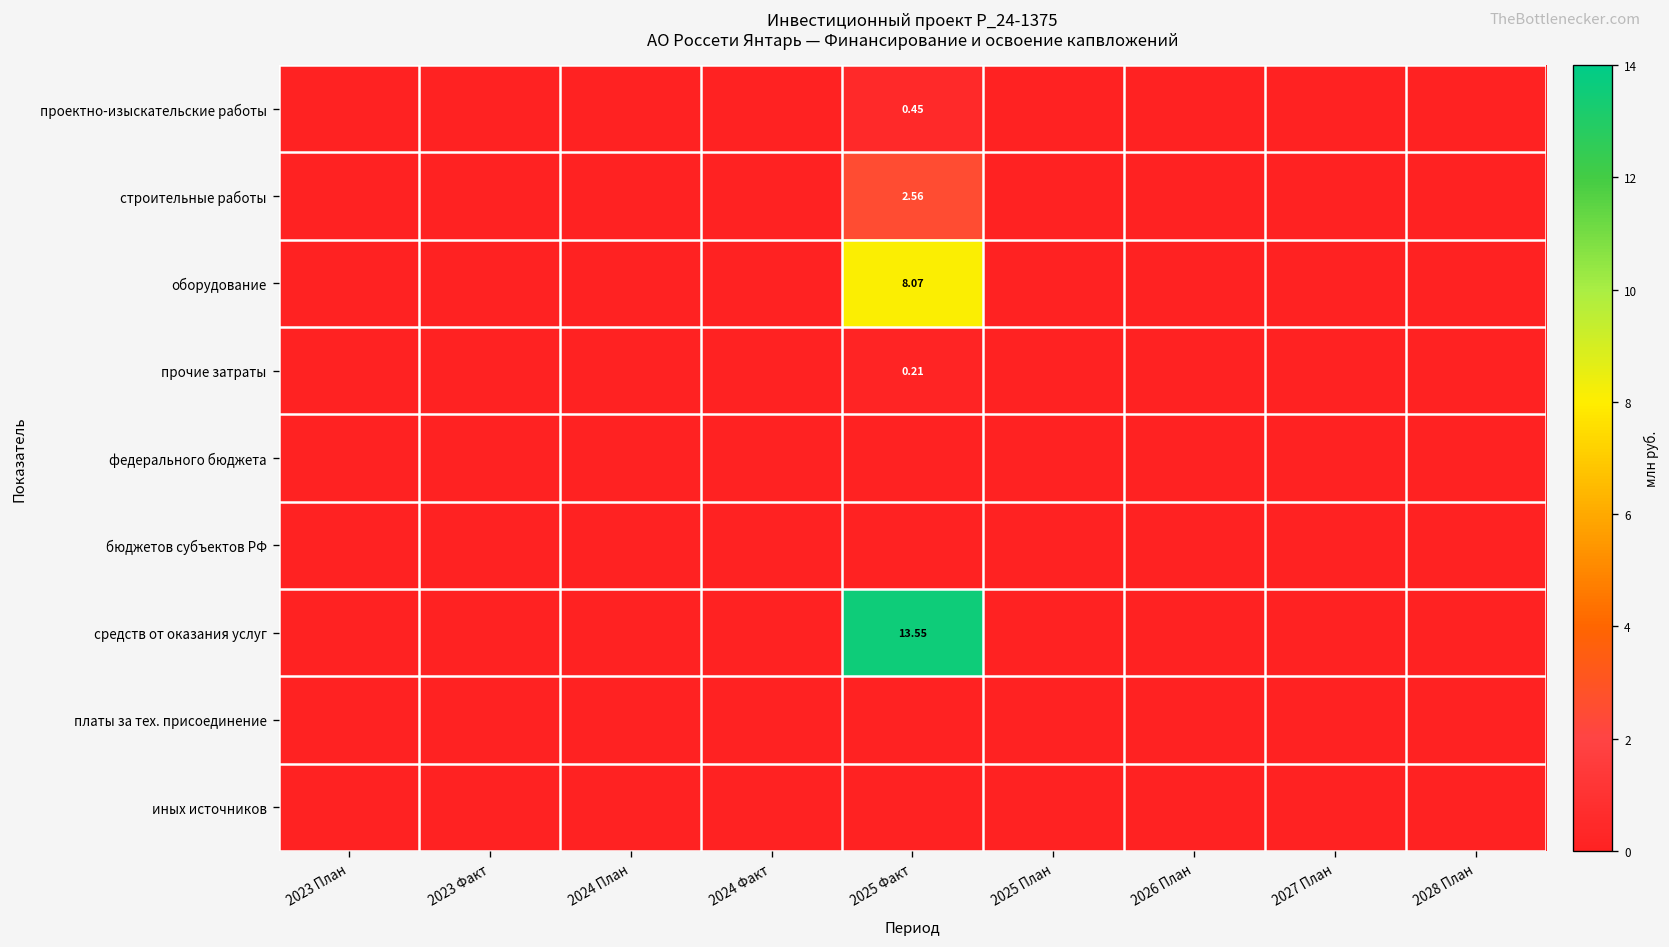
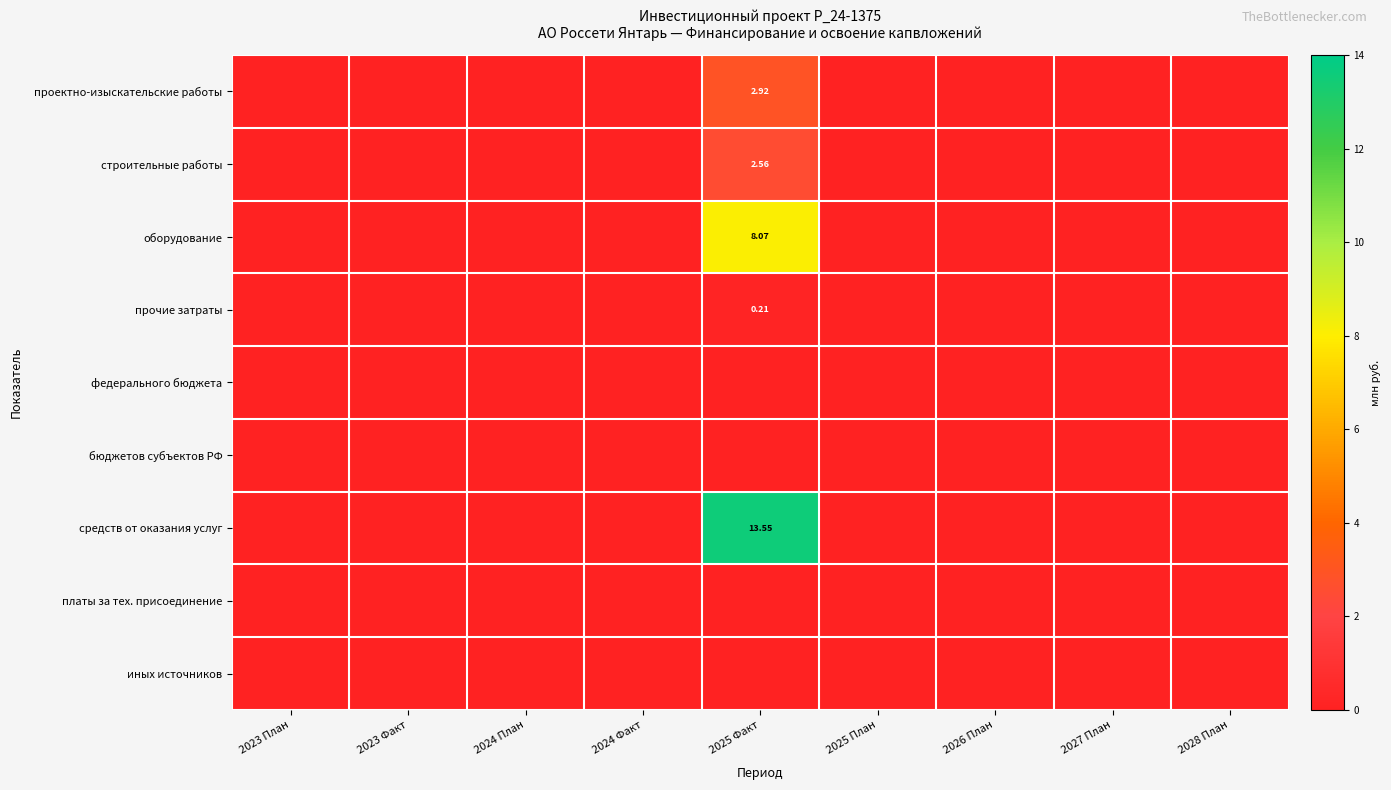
  {
    "проектно-изыскательские работы": {
-     "2025 Факт": 0.45
+     "2025 Факт": 2.92
    },
    "строительные работы": {
      "2025 Факт": 2.56
    },
    "оборудование": {
      "2025 Факт": 8.07
    },
    "прочие затраты": {
      "2025 Факт": 0.21
    },
    "средств от оказания услуг": {
      "2025 Факт": 13.55
    }
  }
